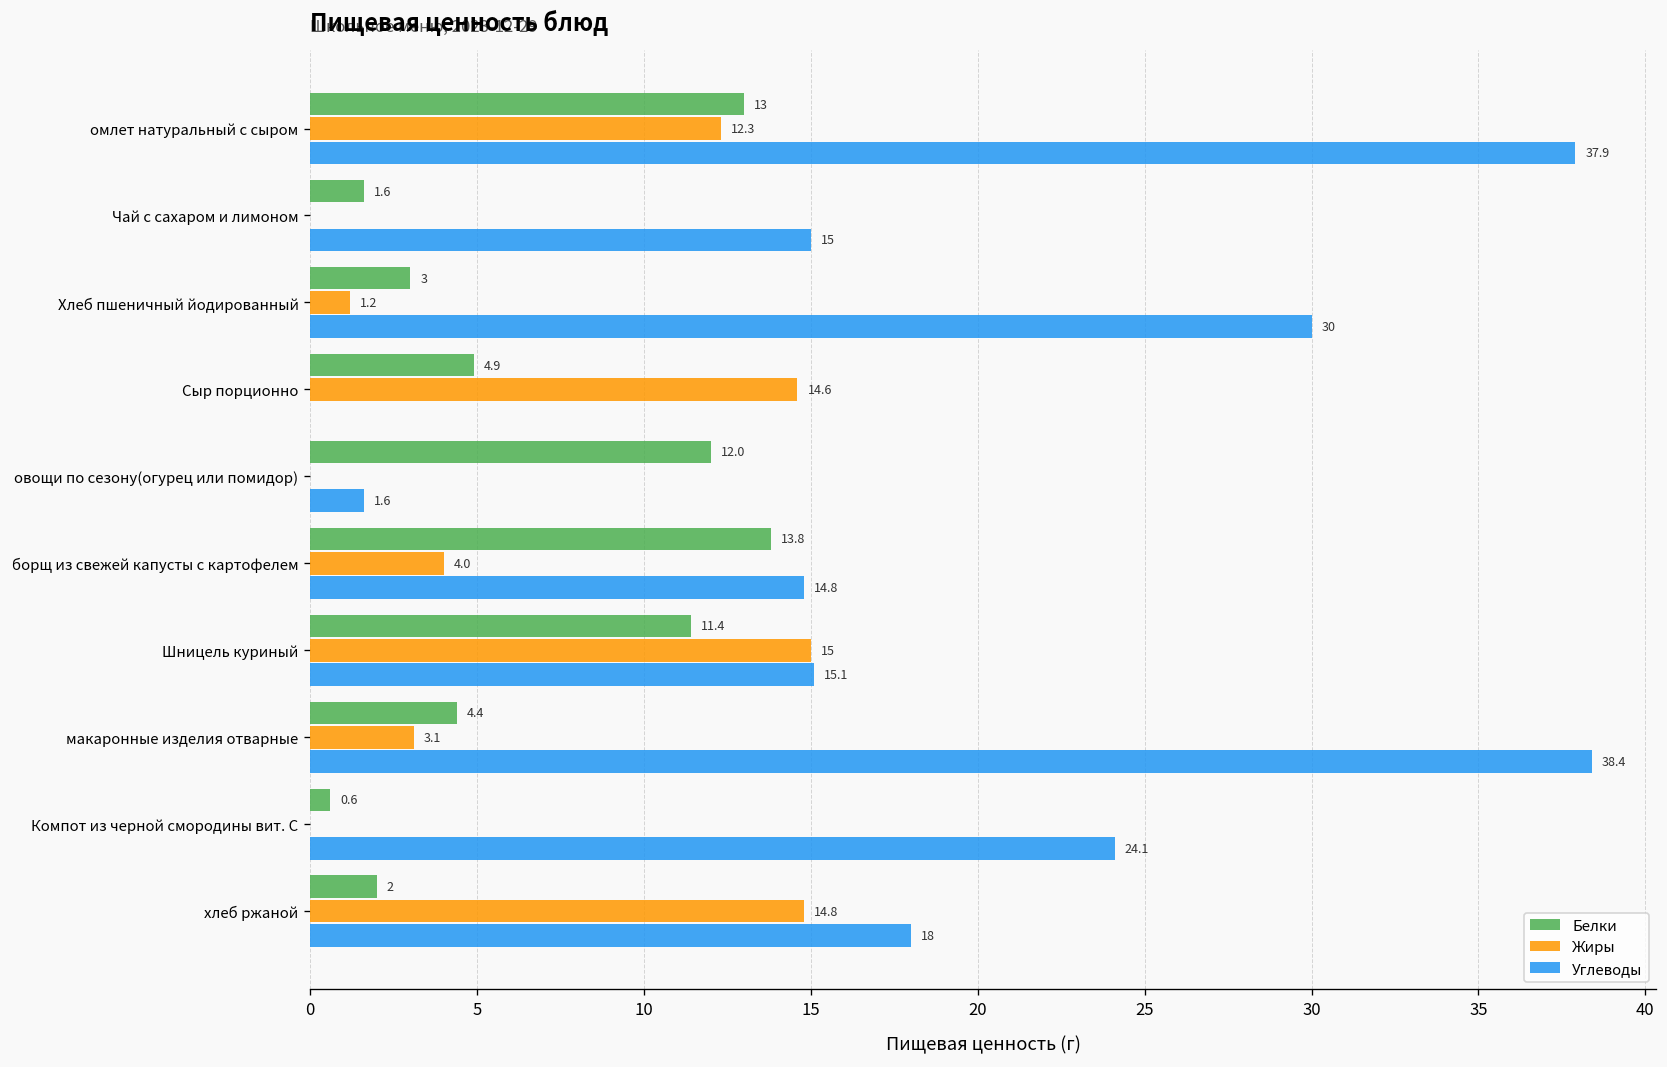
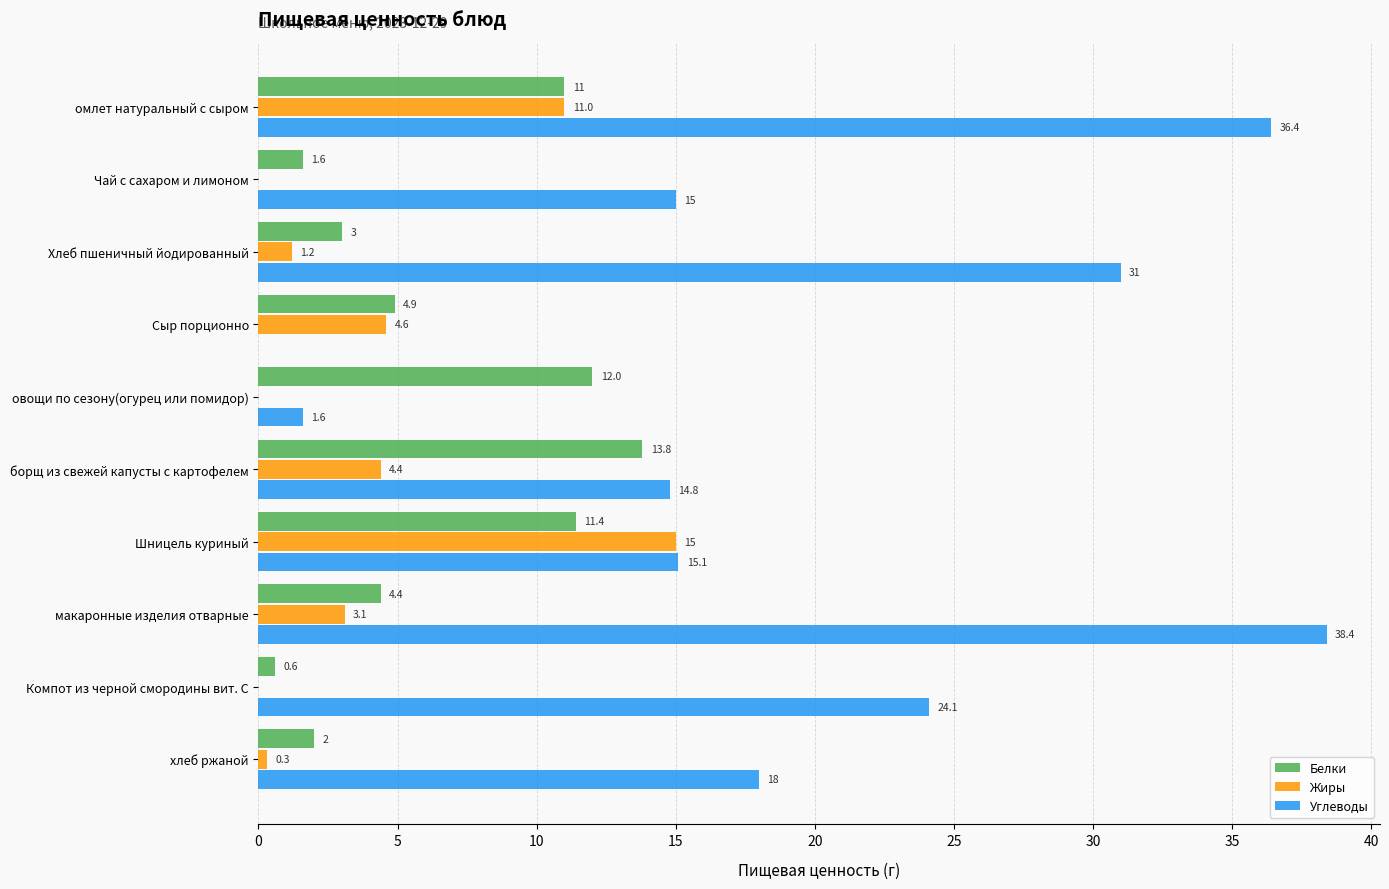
  {
    "Белки": {
-     "омлет натуральный с сыром": 13,
+     "омлет натуральный с сыром": 11,
      "Чай с сахаром и лимоном": 1.6,
      "Хлеб пшеничный йодированный": 3,
      "Сыр порционно": 4.9,
      "овощи по сезону(огурец или помидор)": 12.0,
      "борщ из свежей капусты с картофелем": 13.8,
      "Шницель куриный": 11.4,
      "макаронные изделия отварные": 4.4,
      "Компот из черной смородины вит. С": 0.6,
      "хлеб ржаной": 2
    },
    "Жиры": {
-     "омлет натуральный с сыром": 12.3,
+     "омлет натуральный с сыром": 11.0,
      "Хлеб пшеничный йодированный": 1.2,
-     "Сыр порционно": 14.6,
-     "борщ из свежей капусты с картофелем": 4.0,
+     "Сыр порционно": 4.6,
+     "борщ из свежей капусты с картофелем": 4.4,
      "Шницель куриный": 15,
      "макаронные изделия отварные": 3.1,
-     "хлеб ржаной": 14.8
+     "хлеб ржаной": 0.3
    },
    "Углеводы": {
-     "омлет натуральный с сыром": 37.9,
+     "омлет натуральный с сыром": 36.4,
      "Чай с сахаром и лимоном": 15,
-     "Хлеб пшеничный йодированный": 30,
+     "Хлеб пшеничный йодированный": 31,
      "овощи по сезону(огурец или помидор)": 1.6,
      "борщ из свежей капусты с картофелем": 14.8,
      "Шницель куриный": 15.1,
      "макаронные изделия отварные": 38.4,
      "Компот из черной смородины вит. С": 24.1,
      "хлеб ржаной": 18
    }
  }
